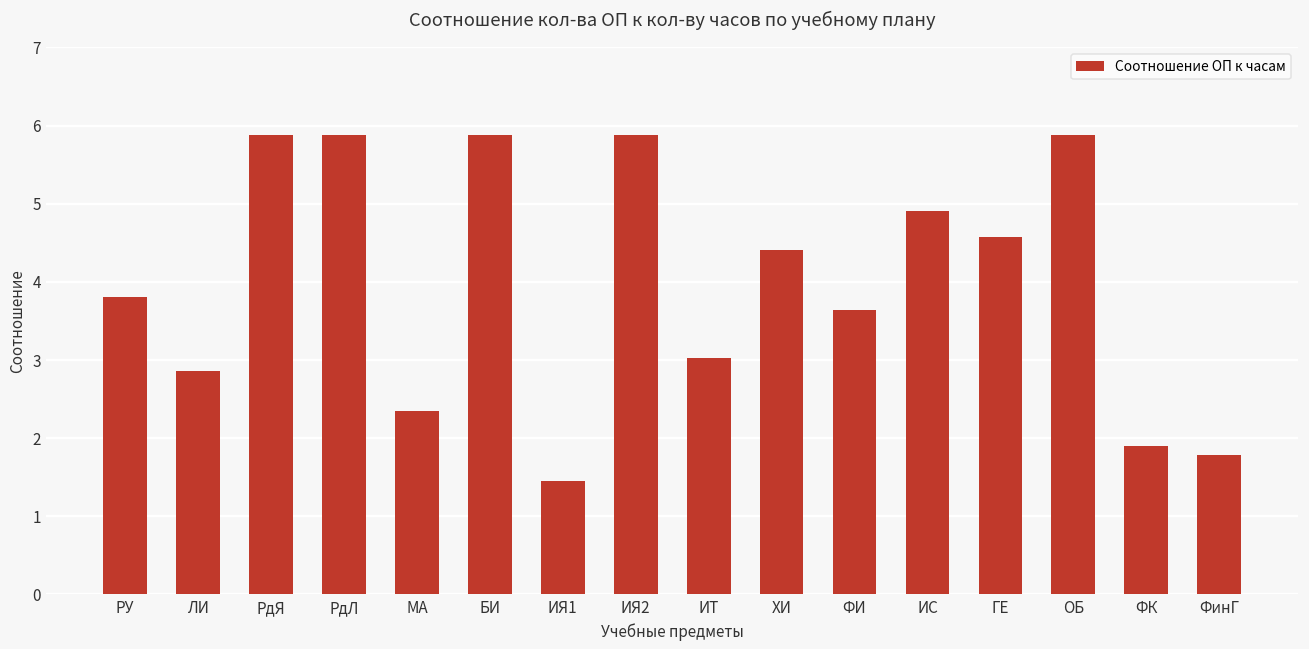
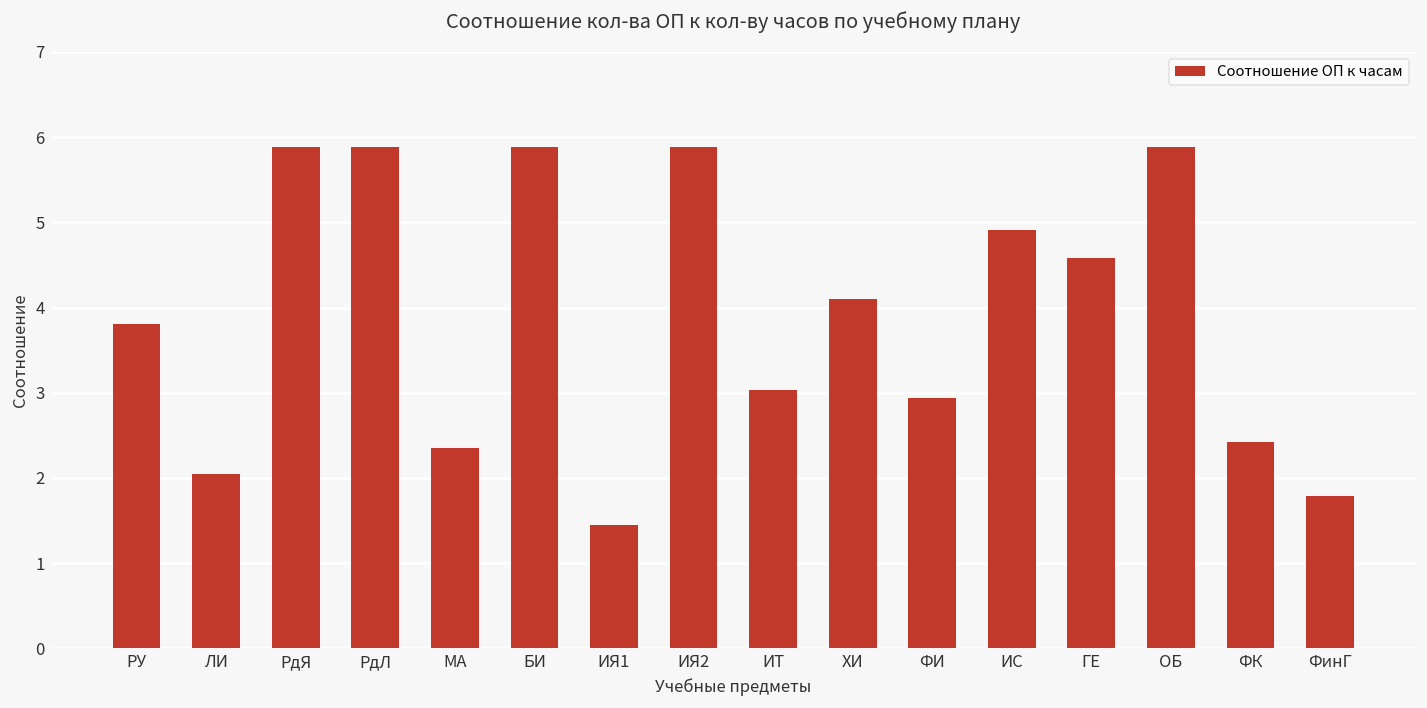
  {
    "РУ": 3.8,
-   "ЛИ": 2.9,
+   "ЛИ": 2.0,
    "РдЯ": 5.9,
    "РдЛ": 5.9,
    "МА": 2.4,
    "БИ": 5.9,
    "ИЯ1": 1.5,
    "ИЯ2": 5.9,
    "ИТ": 3.0,
-   "ХИ": 4.4,
-   "ФИ": 3.6,
+   "ХИ": 4.1,
+   "ФИ": 2.9,
    "ИС": 4.9,
    "ГЕ": 4.6,
    "ОБ": 5.9,
-   "ФК": 1.9,
+   "ФК": 2.4,
    "ФинГ": 1.8
  }
